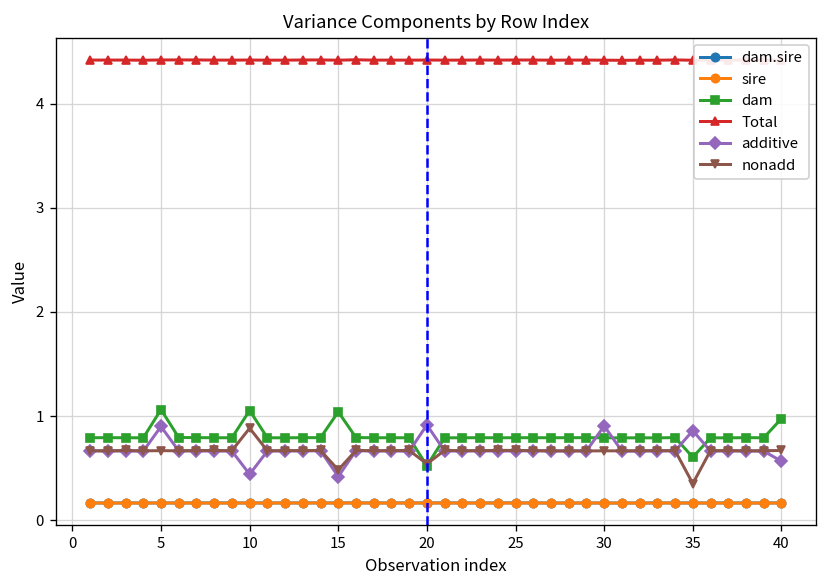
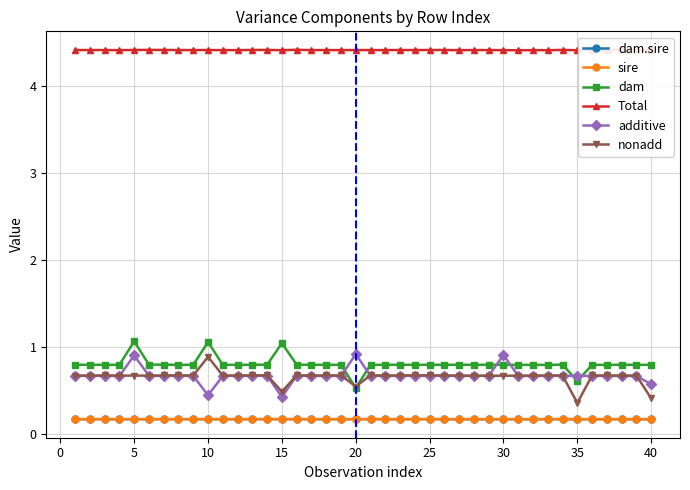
  {
    "sire": {
      "5": 0.2,
      "10": 0.2,
      "15": 0.2,
      "20": 0.2,
      "25": 0.2,
      "30": 0.2,
      "35": 0.2,
      "40": 0.2
    },
    "dam": {
      "5": 1.1,
      "10": 1.1,
      "15": 1.0,
      "25": 0.8,
      "30": 0.8,
      "35": 0.6,
-     "40": 1.0
+     "40": 0.8
    },
    "Total": {
      "5": 4.4,
      "10": 4.4,
      "15": 4.4,
      "20": 4.4,
      "25": 4.4,
      "30": 4.4,
      "35": 4.4
    },
    "additive": {
      "5": 0.9,
      "10": 0.4,
      "15": 0.4,
      "20": 0.9,
      "30": 0.9,
-     "35": 0.9,
+     "35": 0.7,
      "40": 0.6
    },
    "nonadd": {
      "5": 0.7,
      "10": 0.9,
      "15": 0.5,
      "30": 0.7,
      "35": 0.4,
-     "40": 0.7
+     "40": 0.4
    }
  }
